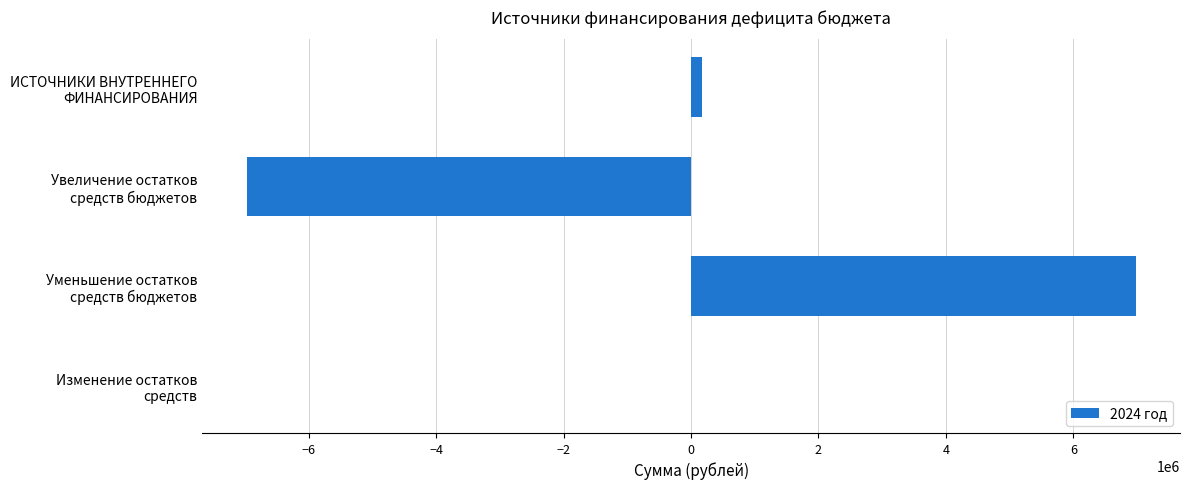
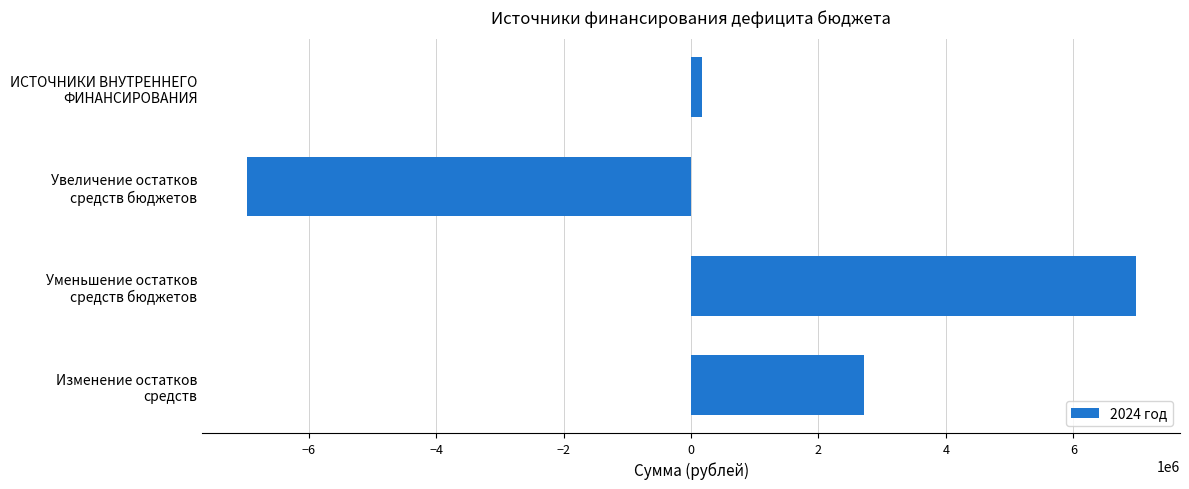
  {
    "ИСТОЧНИКИ ВНУТРЕННЕГО ФИНАНСИРОВАНИЯ": 200000,
    "Увеличение остатков средств бюджетов": -7000000,
    "Уменьшение остатков средств бюджетов": 7000000,
-   "Изменение остатков средств": 0
+   "Изменение остатков средств": 2700000
  }
